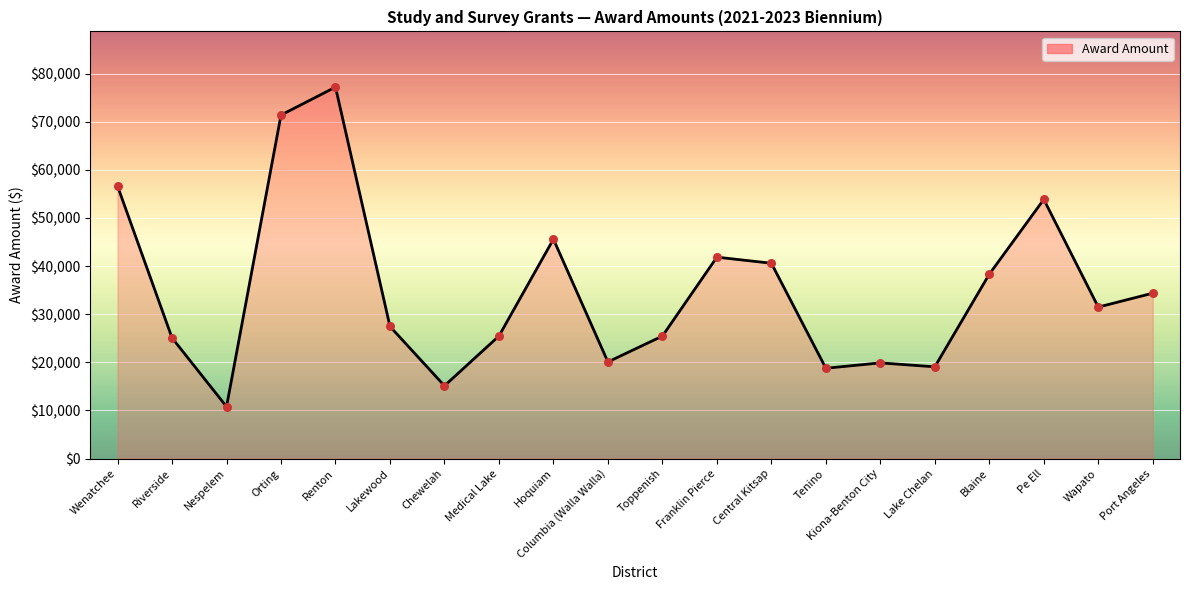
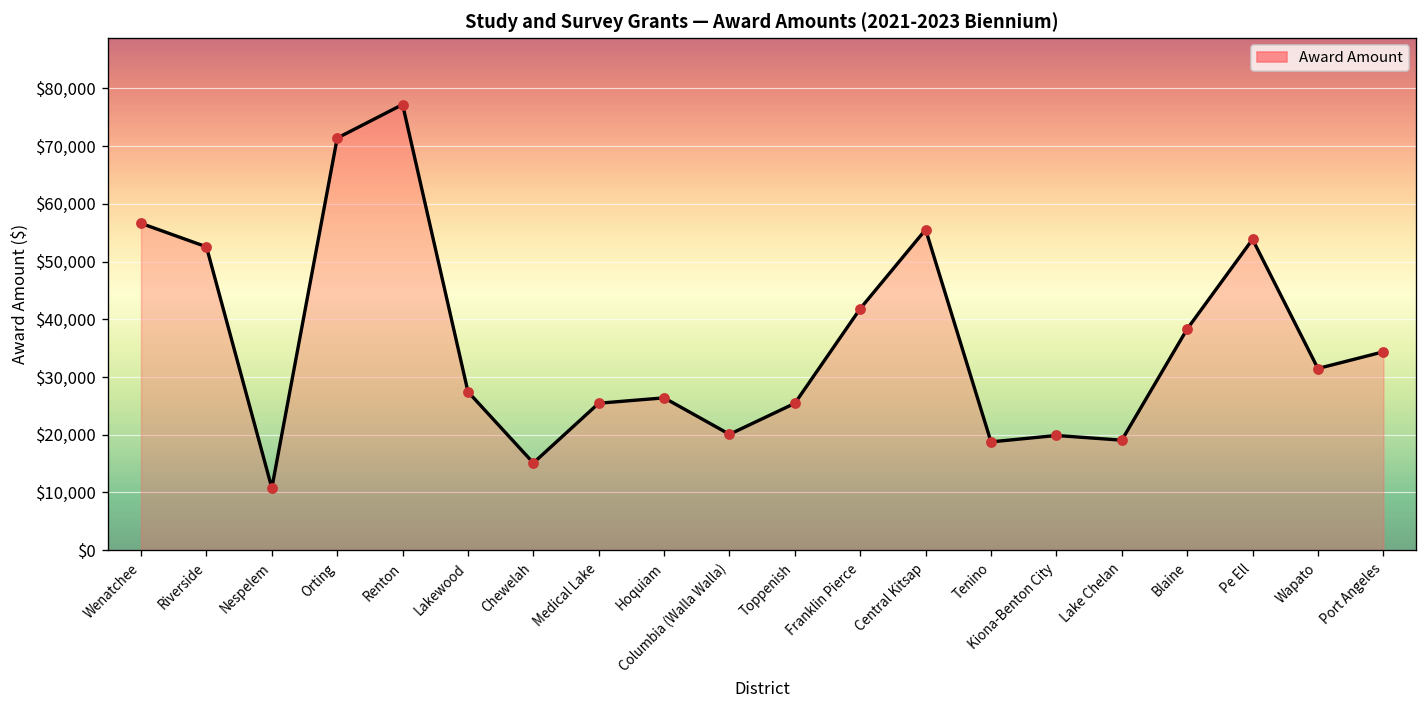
  {
    "Wenatchee": "$57,000",
-   "Riverside": "$25,000",
+   "Riverside": "$53,000",
    "Nespelem": "$11,000",
    "Orting": "$71,000",
    "Renton": "$77,000",
    "Lakewood": "$27,000",
    "Chewelah": "$15,000",
    "Medical Lake": "$25,000",
-   "Hoquiam": "$46,000",
+   "Hoquiam": "$26,000",
    "Columbia (Walla Walla)": "$20,000",
    "Toppenish": "$25,000",
    "Franklin Pierce": "$42,000",
-   "Central Kitsap": "$41,000",
+   "Central Kitsap": "$56,000",
    "Tenino": "$19,000",
    "Kiona-Benton City": "$20,000",
    "Lake Chelan": "$19,000",
    "Blaine": "$38,000",
    "Pe Ell": "$54,000",
    "Wapato": "$31,000",
    "Port Angeles": "$34,000"
  }
